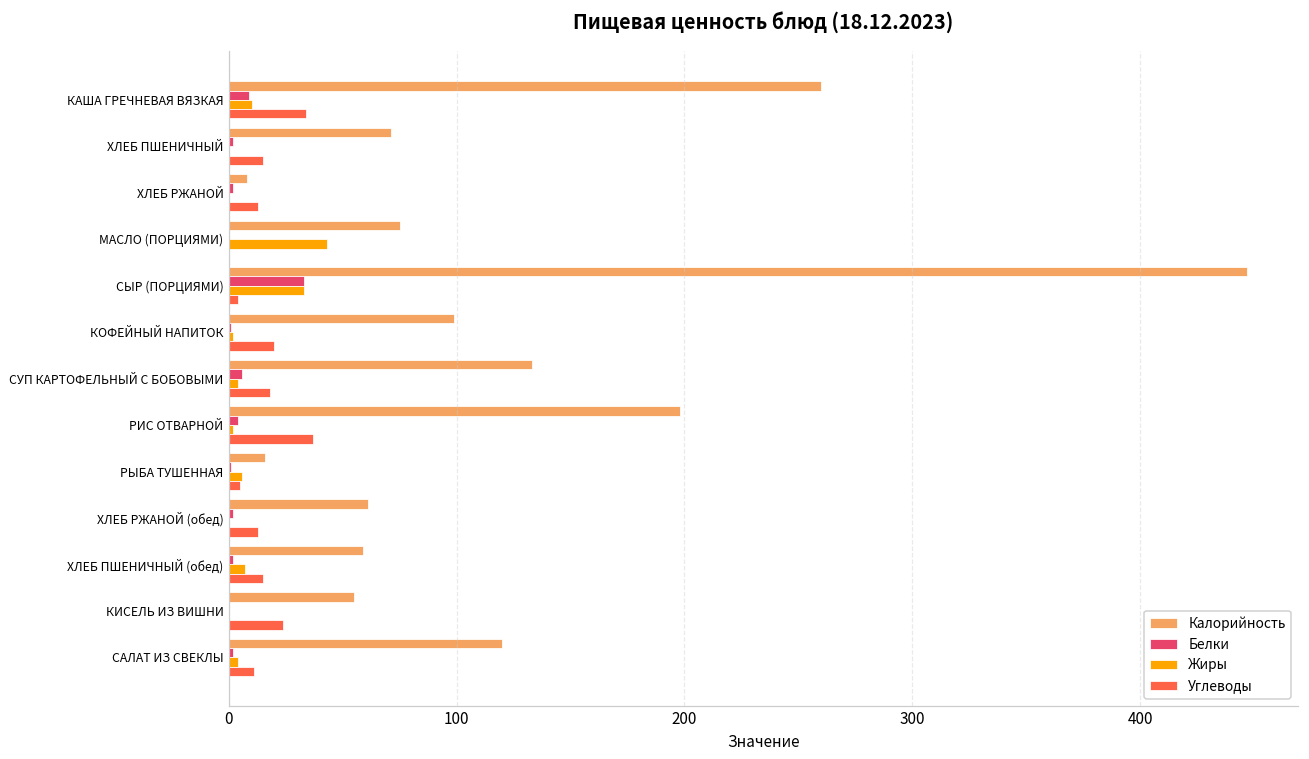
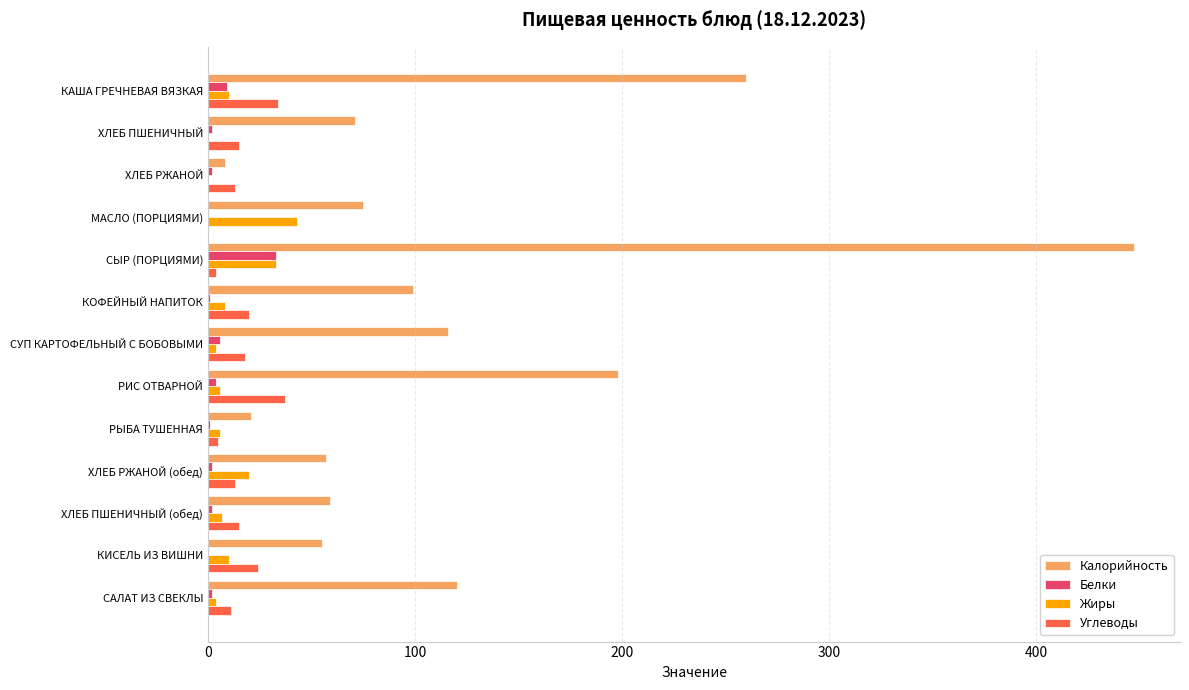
  {
    "Калорийность": {
      "КАША ГРЕЧНЕВАЯ ВЯЗКАЯ": 260,
      "ХЛЕБ ПШЕНИЧНЫЙ": 71,
      "ХЛЕБ РЖАНОЙ": 8,
      "МАСЛО (ПОРЦИЯМИ)": 75,
      "СЫР (ПОРЦИЯМИ)": 447,
      "КОФЕЙНЫЙ НАПИТОК": 99,
-     "СУП КАРТОФЕЛЬНЫЙ С БОБОВЫМИ": 133,
+     "СУП КАРТОФЕЛЬНЫЙ С БОБОВЫМИ": 116,
      "РИС ОТВАРНОЙ": 198,
-     "РЫБА ТУШЕННАЯ": 16,
-     "ХЛЕБ РЖАНОЙ (обед)": 61,
+     "РЫБА ТУШЕННАЯ": 21,
+     "ХЛЕБ РЖАНОЙ (обед)": 57,
      "ХЛЕБ ПШЕНИЧНЫЙ (обед)": 59,
      "КИСЕЛЬ ИЗ ВИШНИ": 55,
      "САЛАТ ИЗ СВЕКЛЫ": 120
    },
    "Жиры": {
      "КАША ГРЕЧНЕВАЯ ВЯЗКАЯ": 10,
      "ХЛЕБ ПШЕНИЧНЫЙ": 0,
      "ХЛЕБ РЖАНОЙ": 0,
      "МАСЛО (ПОРЦИЯМИ)": 43,
      "СЫР (ПОРЦИЯМИ)": 33,
-     "КОФЕЙНЫЙ НАПИТОК": 2,
+     "КОФЕЙНЫЙ НАПИТОК": 8,
      "СУП КАРТОФЕЛЬНЫЙ С БОБОВЫМИ": 4,
-     "РИС ОТВАРНОЙ": 2,
+     "РИС ОТВАРНОЙ": 6,
      "РЫБА ТУШЕННАЯ": 6,
-     "ХЛЕБ РЖАНОЙ (обед)": 0,
+     "ХЛЕБ РЖАНОЙ (обед)": 20,
      "ХЛЕБ ПШЕНИЧНЫЙ (обед)": 7,
-     "КИСЕЛЬ ИЗ ВИШНИ": 0,
+     "КИСЕЛЬ ИЗ ВИШНИ": 10,
      "САЛАТ ИЗ СВЕКЛЫ": 4
    }
  }
